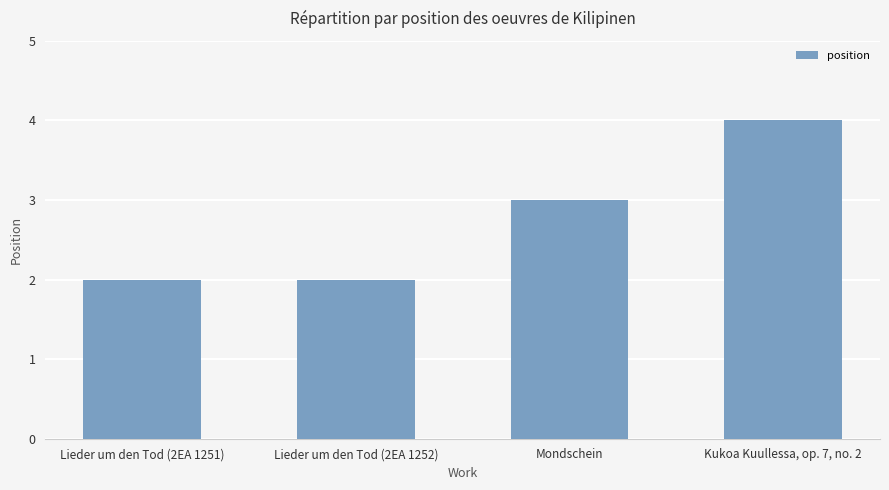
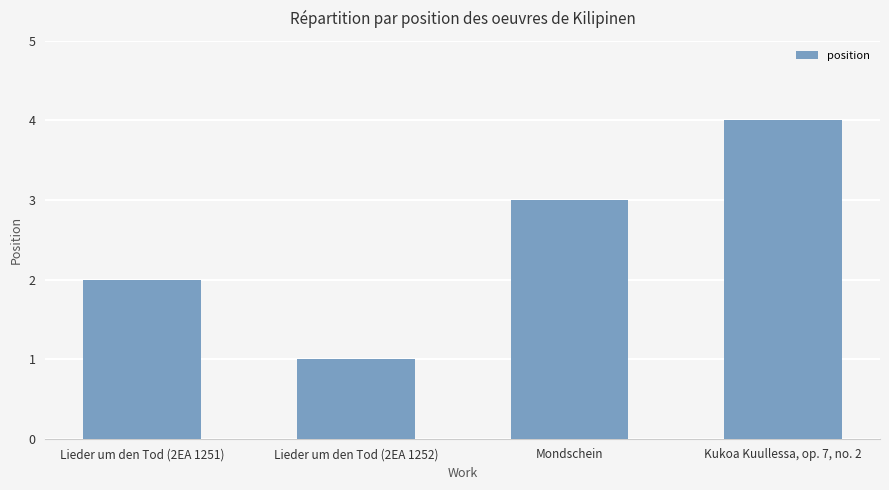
  {
    "Lieder um den Tod (2EA 1251)": 2,
-   "Lieder um den Tod (2EA 1252)": 2,
+   "Lieder um den Tod (2EA 1252)": 1,
    "Mondschein": 3,
    "Kukoa Kuullessa, op. 7, no. 2": 4
  }
